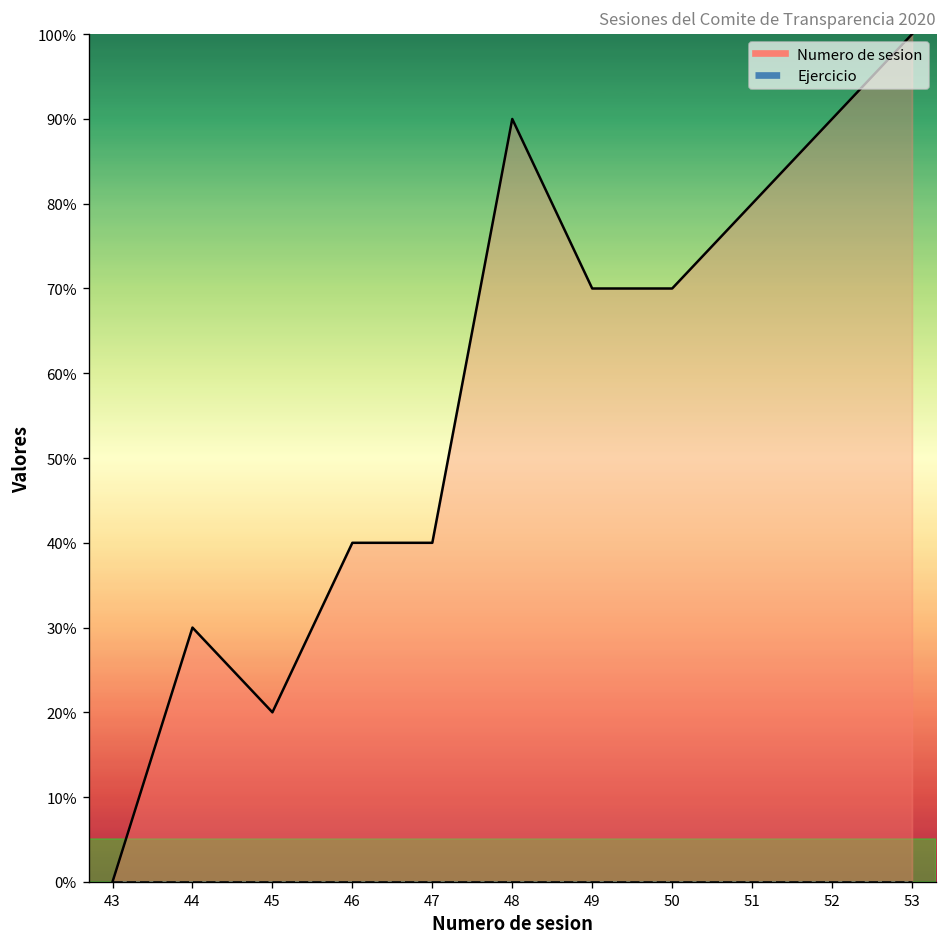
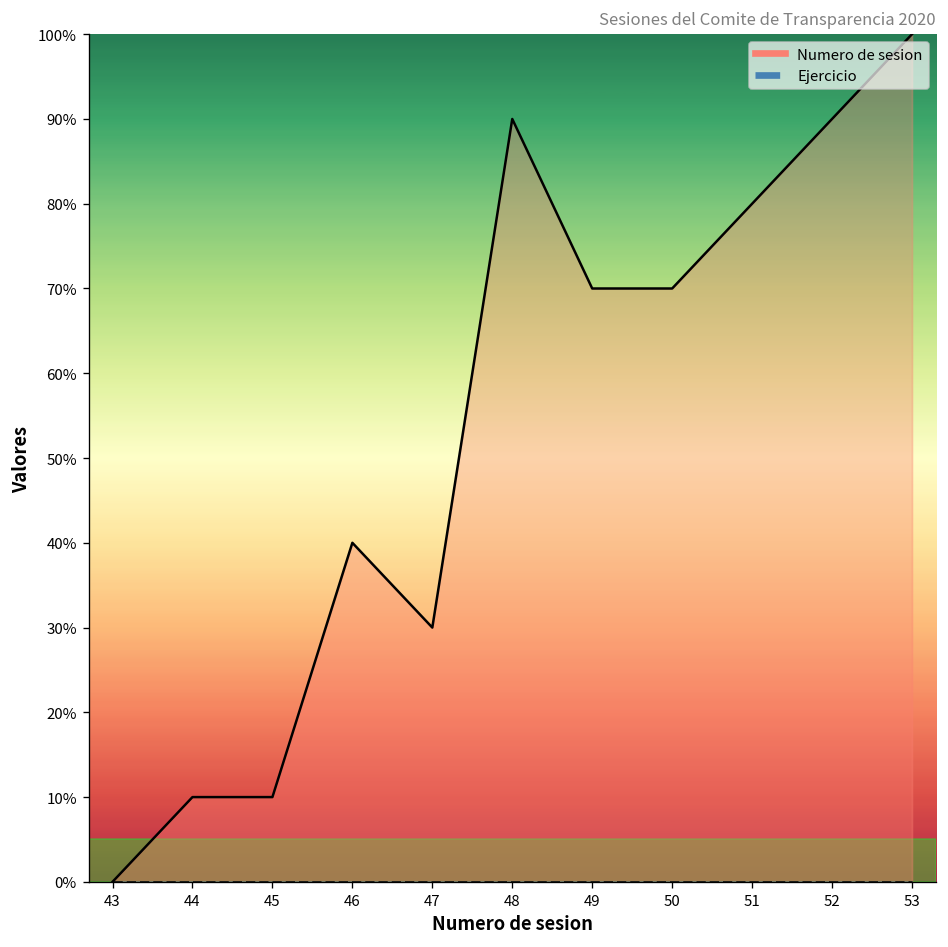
  {
    "Numero de sesion": {
-     "44": "30%",
-     "45": "20%",
+     "44": "10%",
+     "45": "10%",
      "46": "40%",
-     "47": "40%",
+     "47": "30%",
      "48": "90%",
      "49": "70%",
      "50": "70%",
      "51": "80%",
      "52": "90%",
      "53": "100%"
    }
  }
